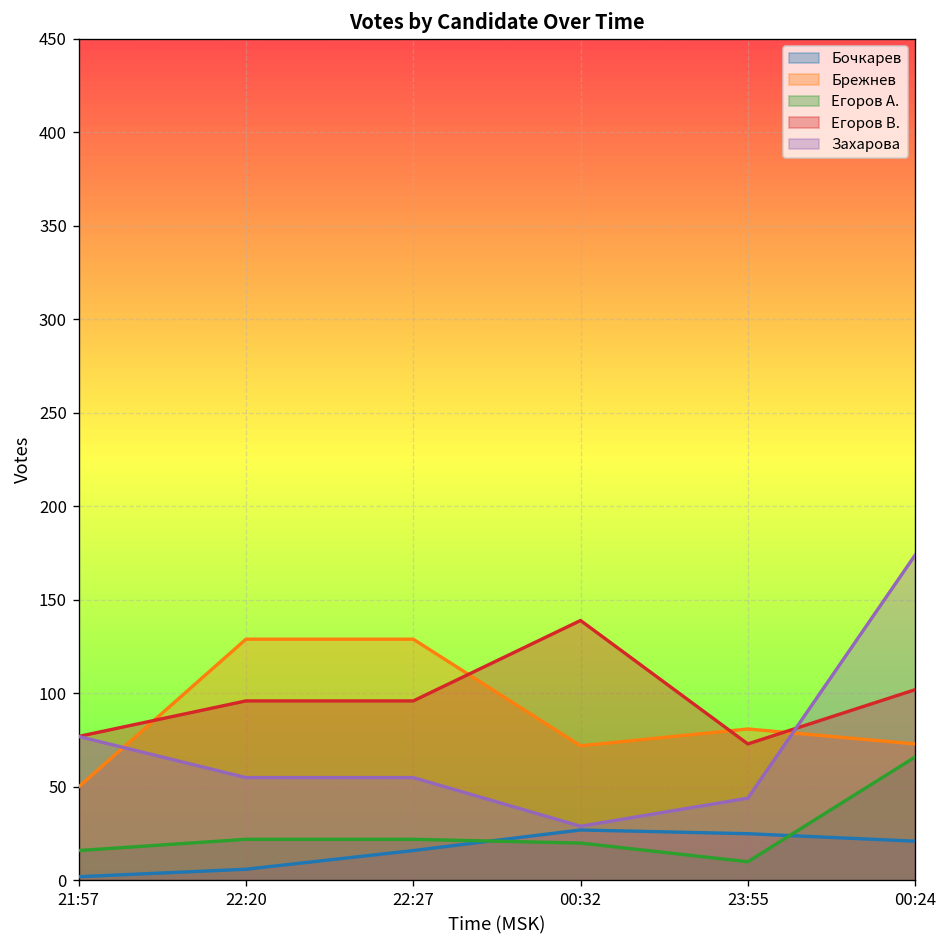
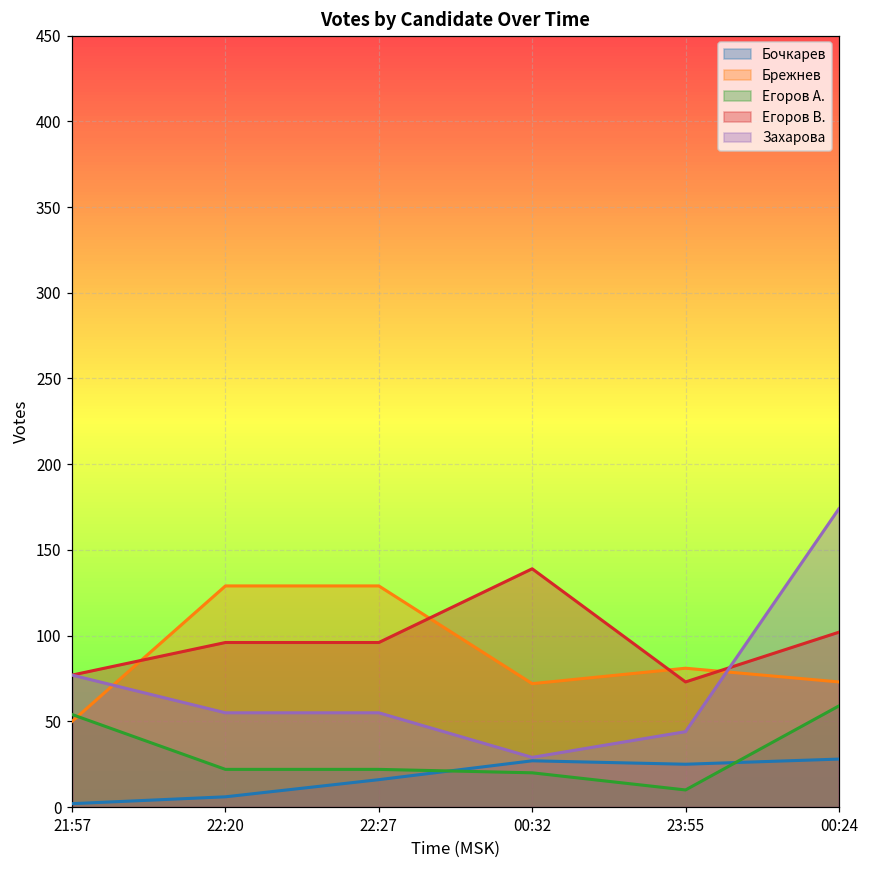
  {
    "Бочкарев": {
      "21:57": 2,
      "22:20": 6,
      "22:27": 16,
      "00:32": 27,
      "23:55": 25,
-     "00:24": 21
+     "00:24": 28
    },
    "Егоров А.": {
-     "21:57": 16,
+     "21:57": 54,
      "22:20": 22,
      "22:27": 22,
      "00:32": 20,
      "23:55": 10,
-     "00:24": 66
+     "00:24": 59
    },
    "Захарова": {
      "22:20": 55,
      "22:27": 55,
      "00:32": 29,
      "23:55": 44,
      "00:24": 174
    }
  }
